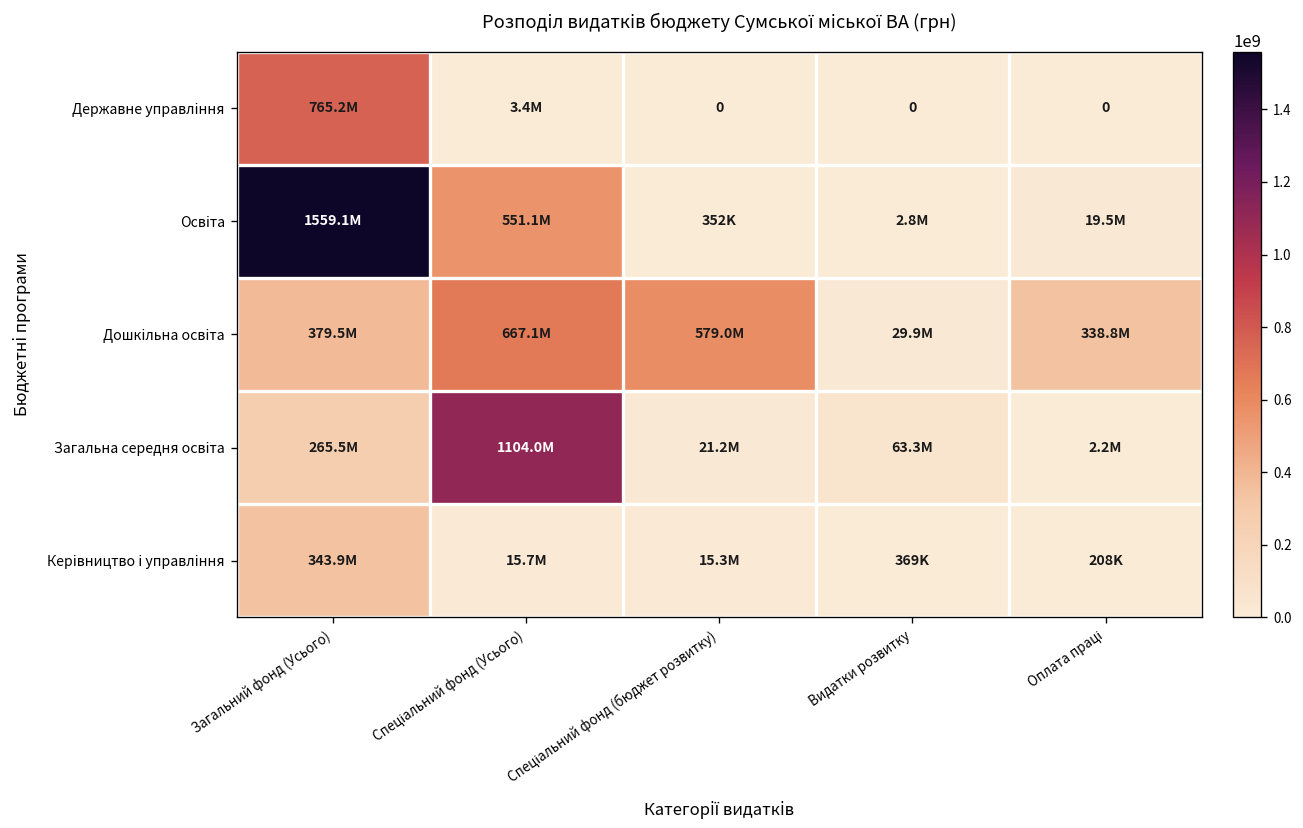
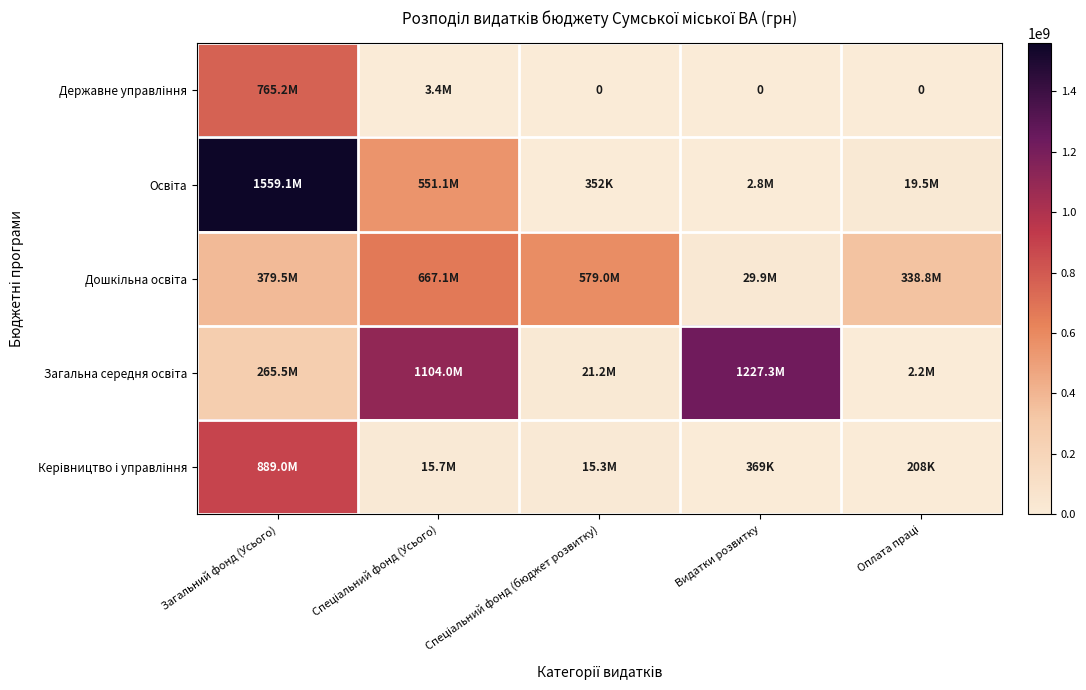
  {
    "Державне управління": {
      "Загальний фонд (Усього)": "765.2M",
      "Спеціальний фонд (Усього)": "3.4M",
      "Спеціальний фонд (бюджет розвитку)": "0",
      "Видатки розвитку": "0",
      "Оплата праці": "0"
    },
    "Освіта": {
      "Загальний фонд (Усього)": "1559.1M",
      "Спеціальний фонд (Усього)": "551.1M",
      "Спеціальний фонд (бюджет розвитку)": "352K",
      "Видатки розвитку": "2.8M",
      "Оплата праці": "19.5M"
    },
    "Дошкільна освіта": {
      "Загальний фонд (Усього)": "379.5M",
      "Спеціальний фонд (Усього)": "667.1M",
      "Спеціальний фонд (бюджет розвитку)": "579.0M",
      "Видатки розвитку": "29.9M",
      "Оплата праці": "338.8M"
    },
    "Загальна середня освіта": {
      "Загальний фонд (Усього)": "265.5M",
      "Спеціальний фонд (Усього)": "1104.0M",
      "Спеціальний фонд (бюджет розвитку)": "21.2M",
-     "Видатки розвитку": "63.3M",
+     "Видатки розвитку": "1227.3M",
      "Оплата праці": "2.2M"
    },
    "Керівництво і управління": {
-     "Загальний фонд (Усього)": "343.9M",
+     "Загальний фонд (Усього)": "889.0M",
      "Спеціальний фонд (Усього)": "15.7M",
      "Спеціальний фонд (бюджет розвитку)": "15.3M",
      "Видатки розвитку": "369K",
      "Оплата праці": "208K"
    }
  }
